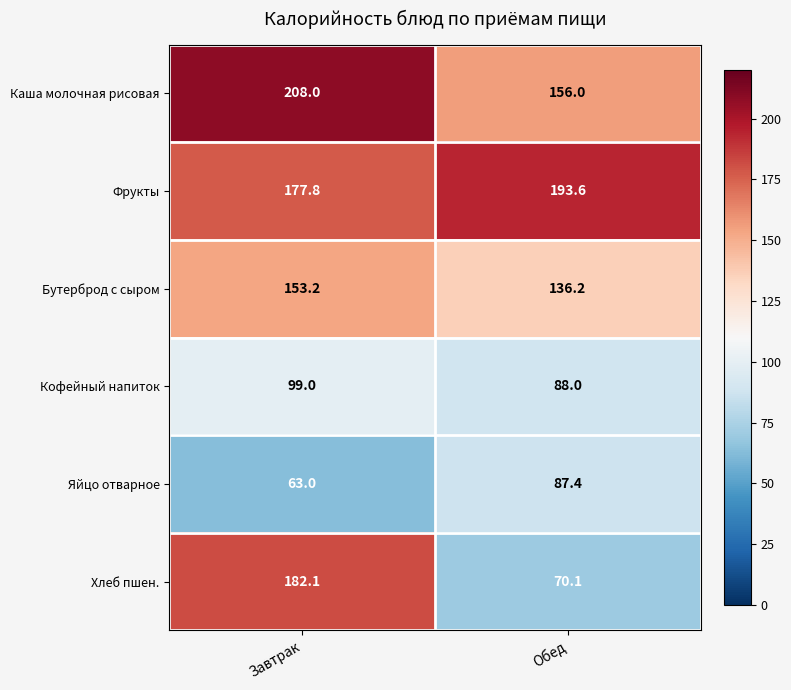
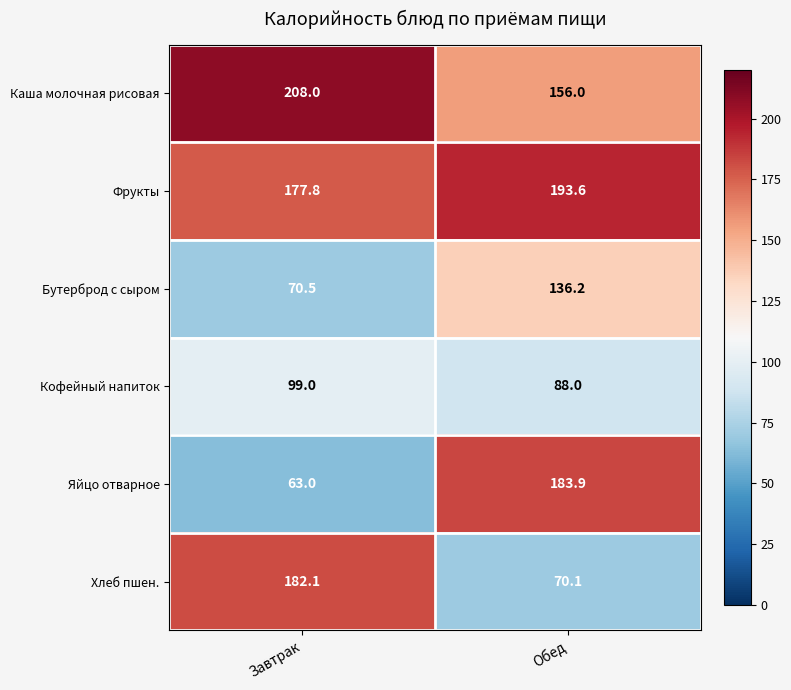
  {
    "Каша молочная рисовая": {
      "Завтрак": 208.0,
      "Обед": 156.0
    },
    "Фрукты": {
      "Завтрак": 177.8,
      "Обед": 193.6
    },
    "Бутерброд с сыром": {
-     "Завтрак": 153.2,
+     "Завтрак": 70.5,
      "Обед": 136.2
    },
    "Кофейный напиток": {
      "Завтрак": 99.0,
      "Обед": 88.0
    },
    "Яйцо отварное": {
      "Завтрак": 63.0,
-     "Обед": 87.4
+     "Обед": 183.9
    },
    "Хлеб пшен.": {
      "Завтрак": 182.1,
      "Обед": 70.1
    }
  }
